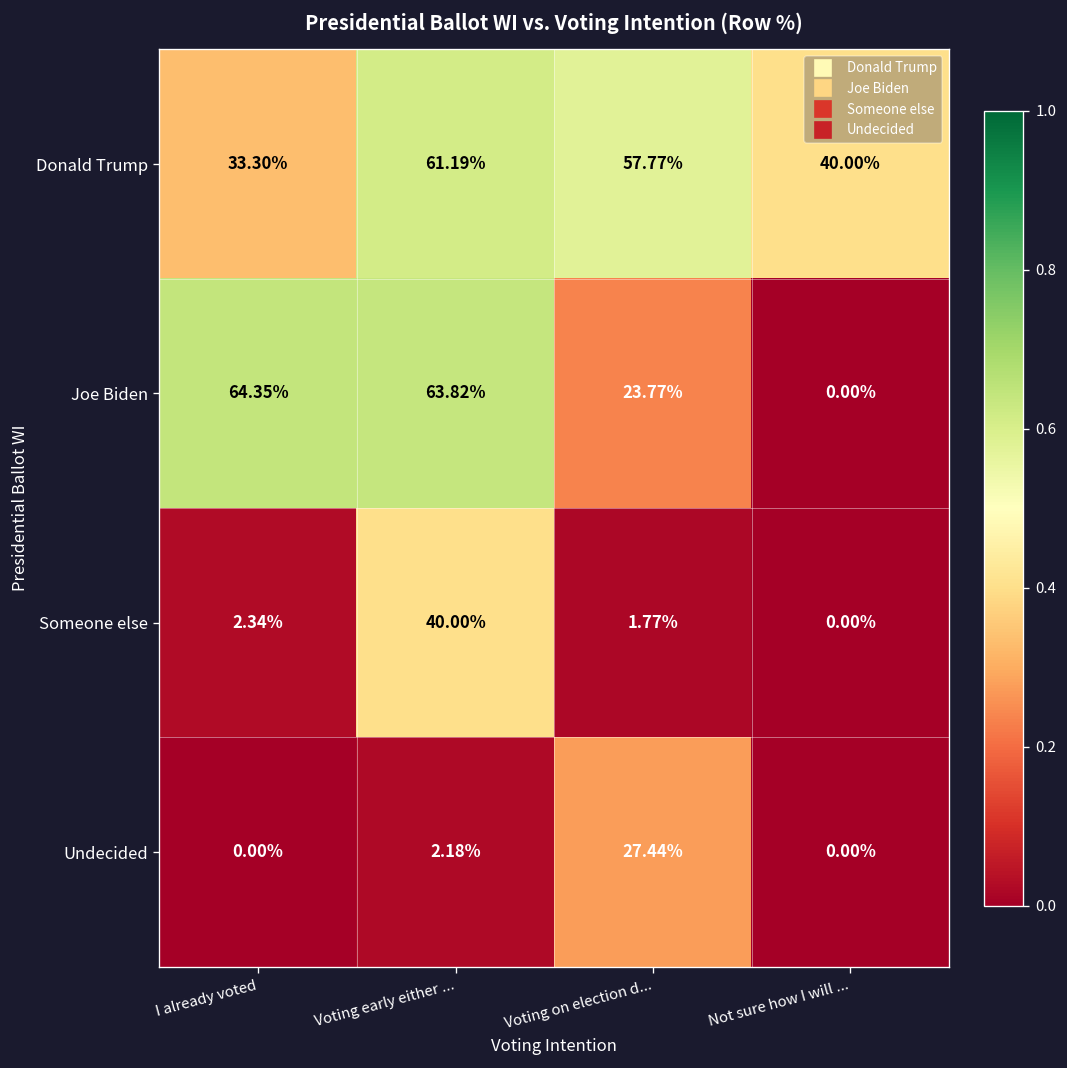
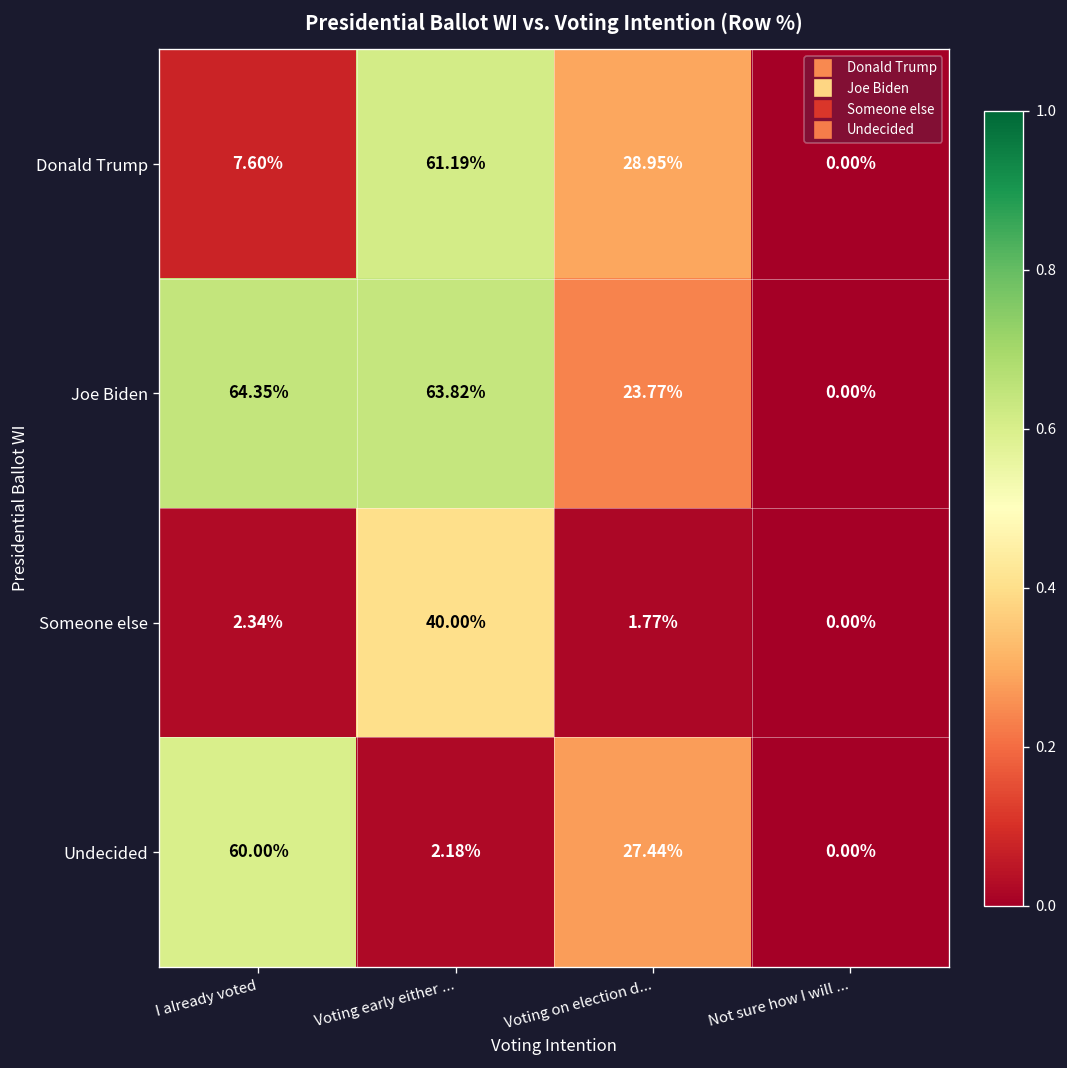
  {
    "Donald Trump": {
-     "I already voted": "33.30%",
+     "I already voted": "7.60%",
      "Voting early either ...": "61.19%",
-     "Voting on election d...": "57.77%",
-     "Not sure how I will ...": "40.00%"
+     "Voting on election d...": "28.95%",
+     "Not sure how I will ...": "0.00%"
    },
    "Joe Biden": {
      "I already voted": "64.35%",
      "Voting early either ...": "63.82%",
      "Voting on election d...": "23.77%",
      "Not sure how I will ...": "0.00%"
    },
    "Someone else": {
      "I already voted": "2.34%",
      "Voting early either ...": "40.00%",
      "Voting on election d...": "1.77%",
      "Not sure how I will ...": "0.00%"
    },
    "Undecided": {
-     "I already voted": "0.00%",
+     "I already voted": "60.00%",
      "Voting early either ...": "2.18%",
      "Voting on election d...": "27.44%",
      "Not sure how I will ...": "0.00%"
    }
  }
